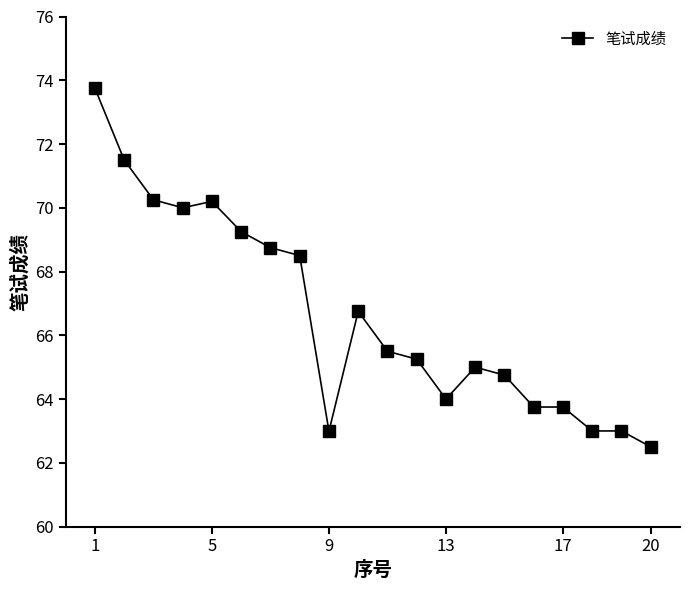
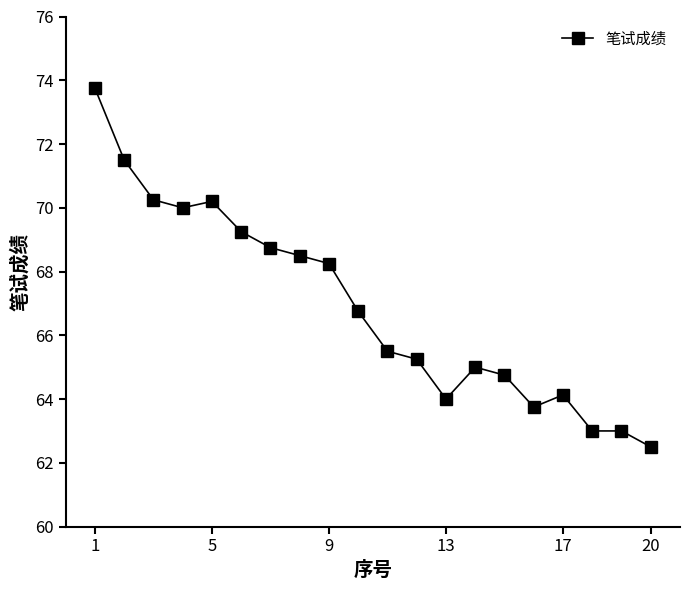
  {
    "1": 73.8,
    "5": 70.2,
-   "9": 63.0,
+   "9": 68.3,
    "13": 64.0,
-   "17": 63.8,
+   "17": 64.1,
    "20": 62.5
  }
